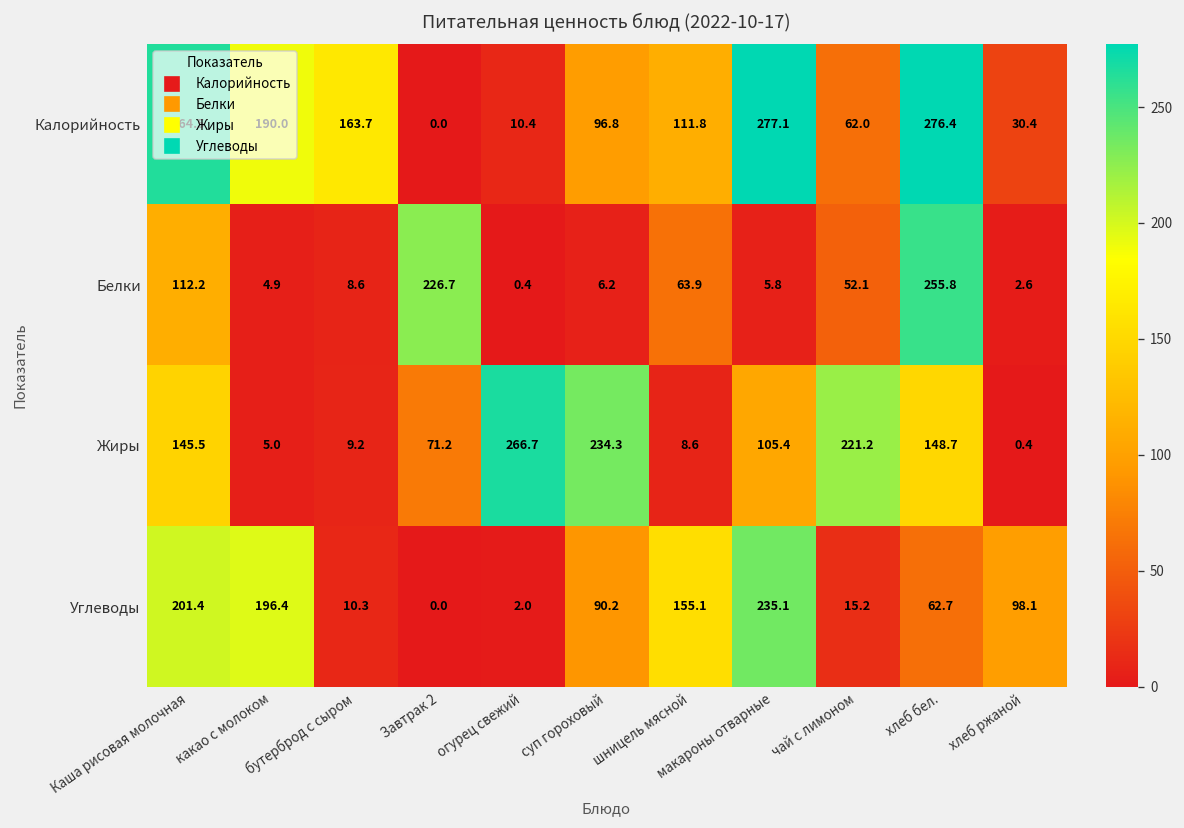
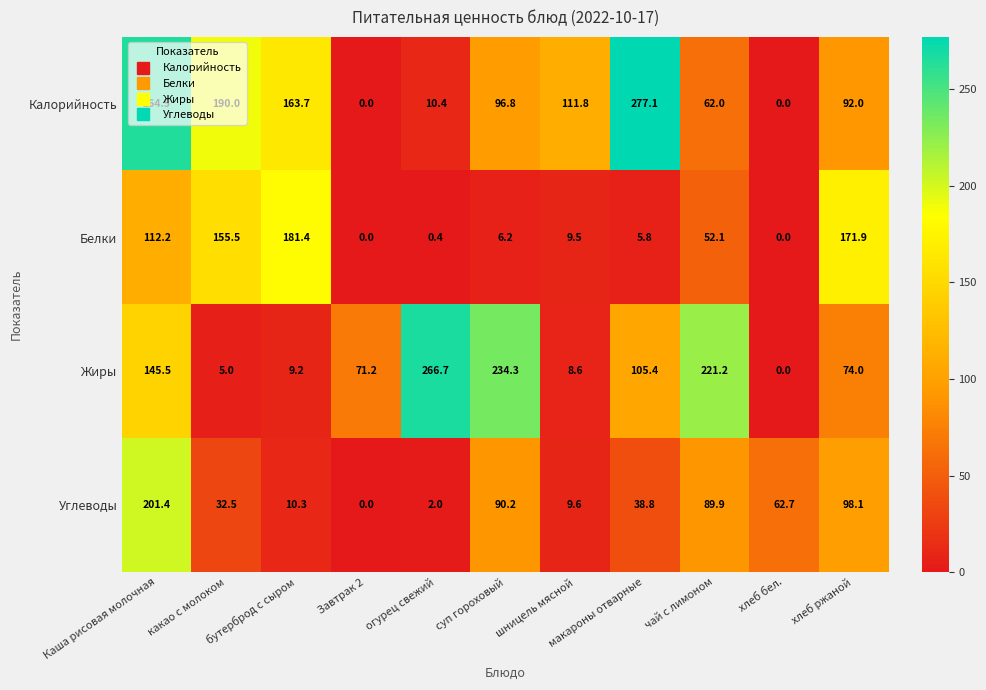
  {
    "Калорийность": {
      "бутерброд с сыром": 163.7,
      "Завтрак 2": 0.0,
      "огурец свежий": 10.4,
      "суп гороховый": 96.8,
      "шницель мясной": 111.8,
      "макароны отварные": 277.1,
      "чай с лимоном": 62.0,
-     "хлеб бел.": 276.4,
-     "хлеб ржаной": 30.4
+     "хлеб бел.": 0.0,
+     "хлеб ржаной": 92.0
    },
    "Белки": {
      "Каша рисовая молочная": 112.2,
-     "какао с молоком": 4.9,
-     "бутерброд с сыром": 8.6,
-     "Завтрак 2": 226.7,
+     "какао с молоком": 155.5,
+     "бутерброд с сыром": 181.4,
+     "Завтрак 2": 0.0,
      "огурец свежий": 0.4,
      "суп гороховый": 6.2,
-     "шницель мясной": 63.9,
+     "шницель мясной": 9.5,
      "макароны отварные": 5.8,
      "чай с лимоном": 52.1,
-     "хлеб бел.": 255.8,
-     "хлеб ржаной": 2.6
+     "хлеб бел.": 0.0,
+     "хлеб ржаной": 171.9
    },
    "Жиры": {
      "Каша рисовая молочная": 145.5,
      "какао с молоком": 5.0,
      "бутерброд с сыром": 9.2,
      "Завтрак 2": 71.2,
      "огурец свежий": 266.7,
      "суп гороховый": 234.3,
      "шницель мясной": 8.6,
      "макароны отварные": 105.4,
      "чай с лимоном": 221.2,
-     "хлеб бел.": 148.7,
-     "хлеб ржаной": 0.4
+     "хлеб бел.": 0.0,
+     "хлеб ржаной": 74.0
    },
    "Углеводы": {
      "Каша рисовая молочная": 201.4,
-     "какао с молоком": 196.4,
+     "какао с молоком": 32.5,
      "бутерброд с сыром": 10.3,
      "Завтрак 2": 0.0,
      "огурец свежий": 2.0,
      "суп гороховый": 90.2,
-     "шницель мясной": 155.1,
-     "макароны отварные": 235.1,
-     "чай с лимоном": 15.2,
+     "шницель мясной": 9.6,
+     "макароны отварные": 38.8,
+     "чай с лимоном": 89.9,
      "хлеб бел.": 62.7,
      "хлеб ржаной": 98.1
    }
  }
